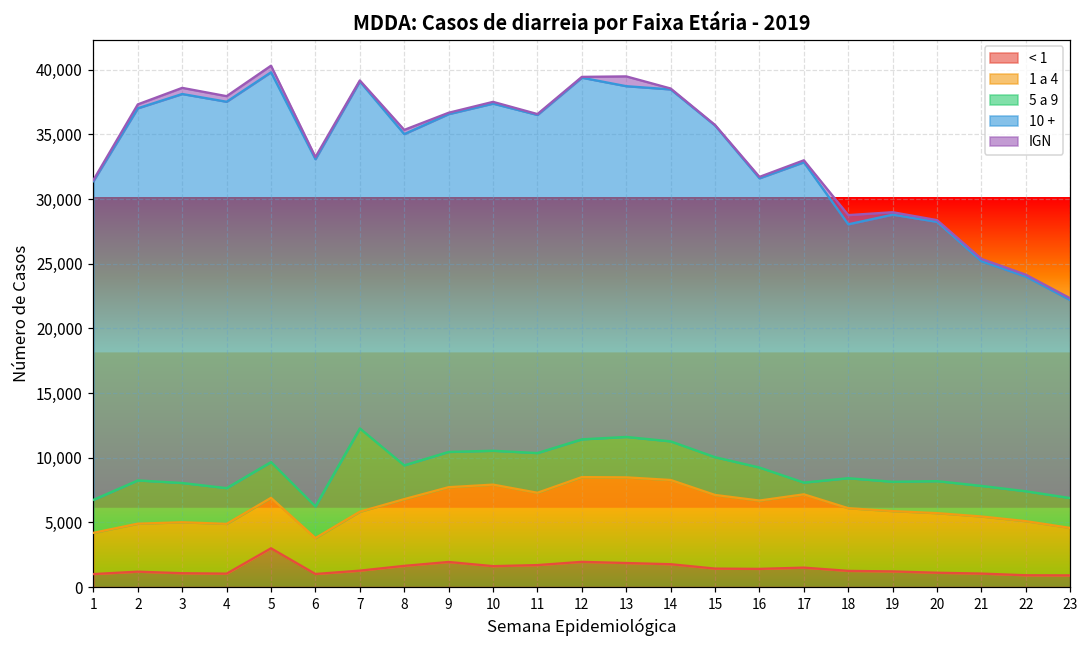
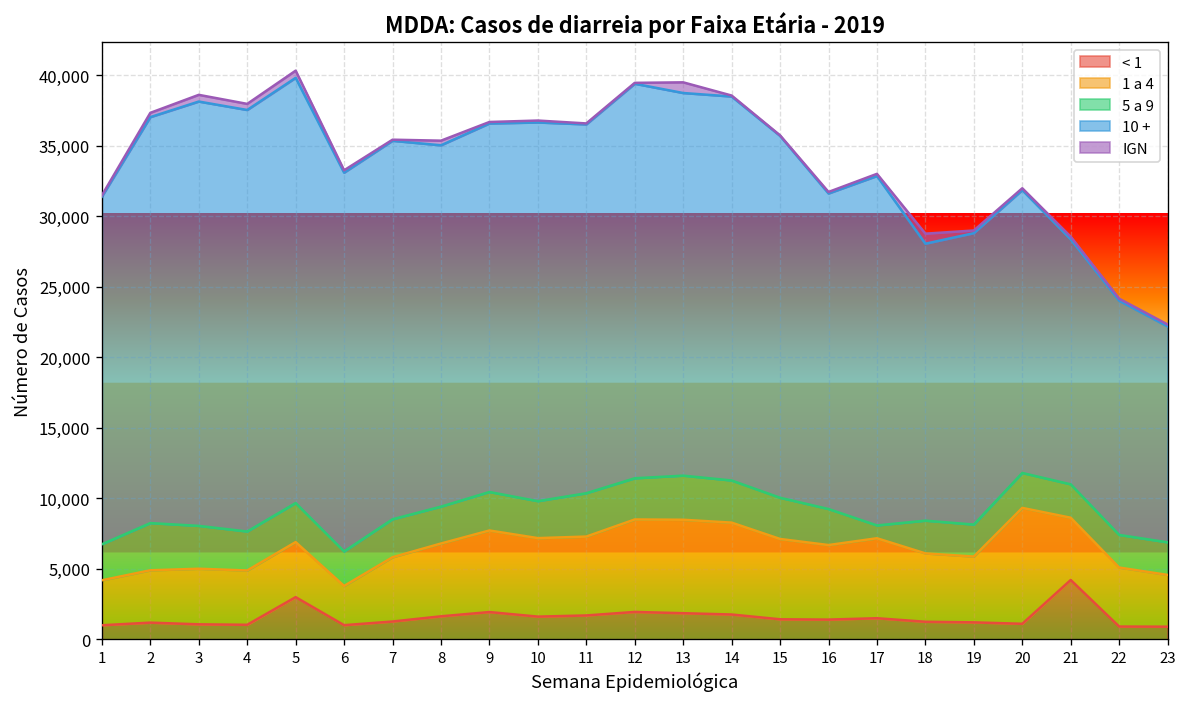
  {
    "< 1": {
      "1": "1,000",
      "2": "1,200",
      "3": "1,100",
      "4": "1,000",
      "5": "3,000",
      "6": "1,000",
      "7": "1,300",
      "8": "1,600",
      "9": "1,900",
      "10": "1,600",
      "11": "1,700",
      "12": "1,900",
      "13": "1,900",
      "14": "1,800",
      "15": "1,400",
      "16": "1,400",
      "17": "1,500",
      "18": "1,200",
      "19": "1,200",
      "20": "1,100",
-     "21": "1,000",
+     "21": "4,200",
      "22": "900",
      "23": "900"
    },
    "1 a 4": {
      "1": "3,200",
      "2": "3,700",
      "3": "3,900",
      "4": "3,800",
      "5": "3,900",
      "6": "2,800",
      "7": "4,600",
      "8": "5,200",
      "9": "5,800",
-     "10": "6,300",
+     "10": "5,600",
      "11": "5,600",
      "12": "6,600",
      "13": "6,600",
      "14": "6,500",
      "15": "5,700",
      "16": "5,300",
      "17": "5,700",
      "18": "4,800",
      "19": "4,700",
-     "20": "4,600",
+     "20": "8,200",
      "21": "4,400",
      "22": "4,200",
      "23": "3,700"
    },
    "5 a 9": {
      "1": "2,600",
      "2": "3,300",
      "3": "3,000",
      "4": "2,800",
      "5": "2,800",
      "6": "2,400",
-     "7": "6,400",
+     "7": "2,700",
      "8": "2,600",
      "9": "2,700",
      "10": "2,600",
      "11": "3,100",
      "12": "2,900",
      "13": "3,100",
      "14": "3,000",
      "15": "2,900",
      "16": "2,600",
      "17": "900",
      "18": "2,300",
      "19": "2,300",
      "20": "2,500",
      "21": "2,400",
      "22": "2,300",
      "23": "2,300"
    },
    "10 +": {
      "2": "28,800",
      "3": "30,100",
      "4": "29,900",
      "5": "30,100",
      "8": "25,600",
      "13": "27,100",
      "18": "19,600"
    },
    "IGN": {
      "2": "300",
      "3": "500",
      "4": "400",
      "5": "500",
      "8": "300",
      "13": "800",
      "18": "700"
    }
  }
